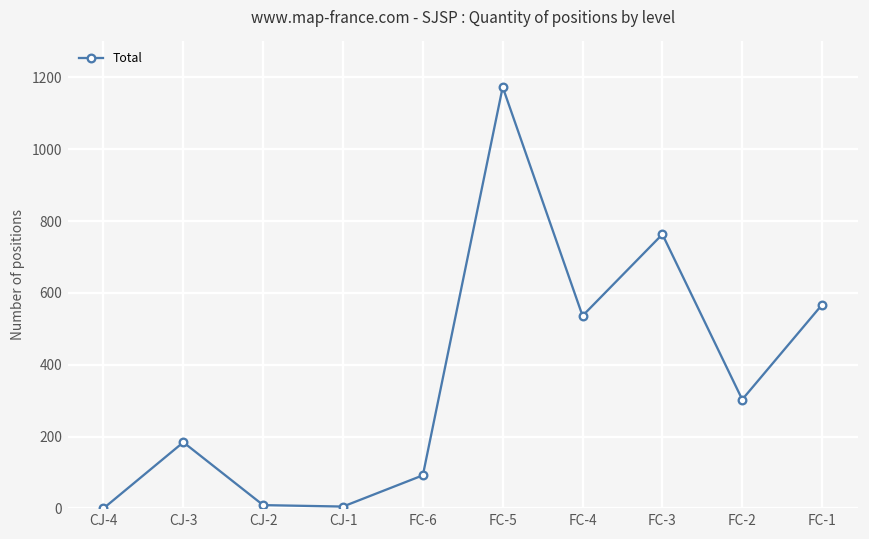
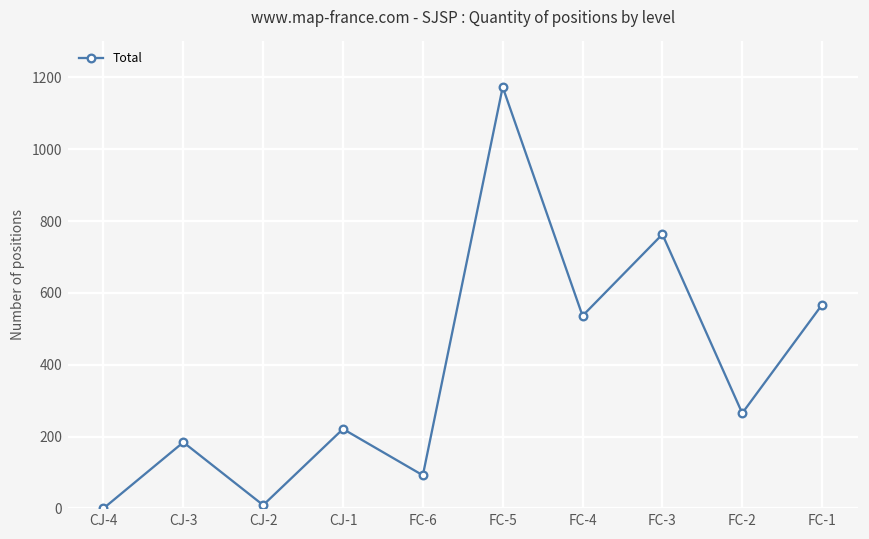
  {
    "CJ-4": 0,
    "CJ-3": 180,
    "CJ-2": 10,
-   "CJ-1": 10,
+   "CJ-1": 220,
    "FC-6": 90,
    "FC-5": 1170,
    "FC-4": 540,
    "FC-3": 760,
-   "FC-2": 300,
+   "FC-2": 270,
    "FC-1": 570
  }
